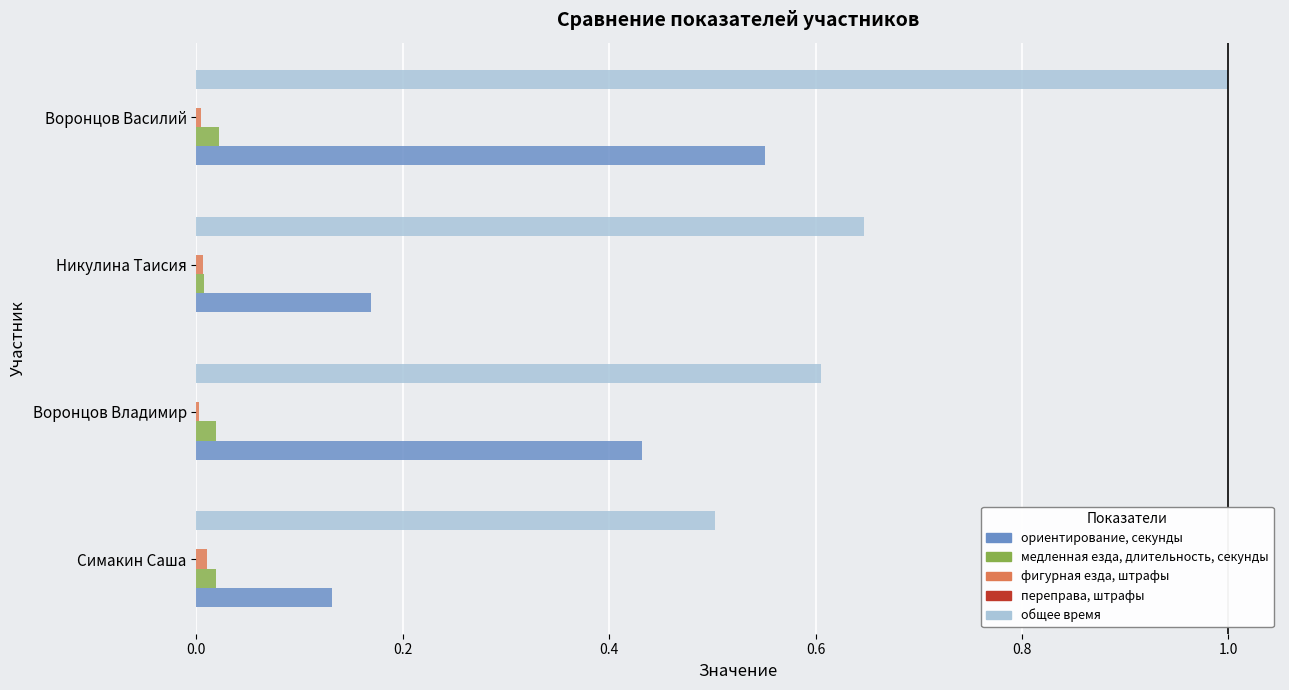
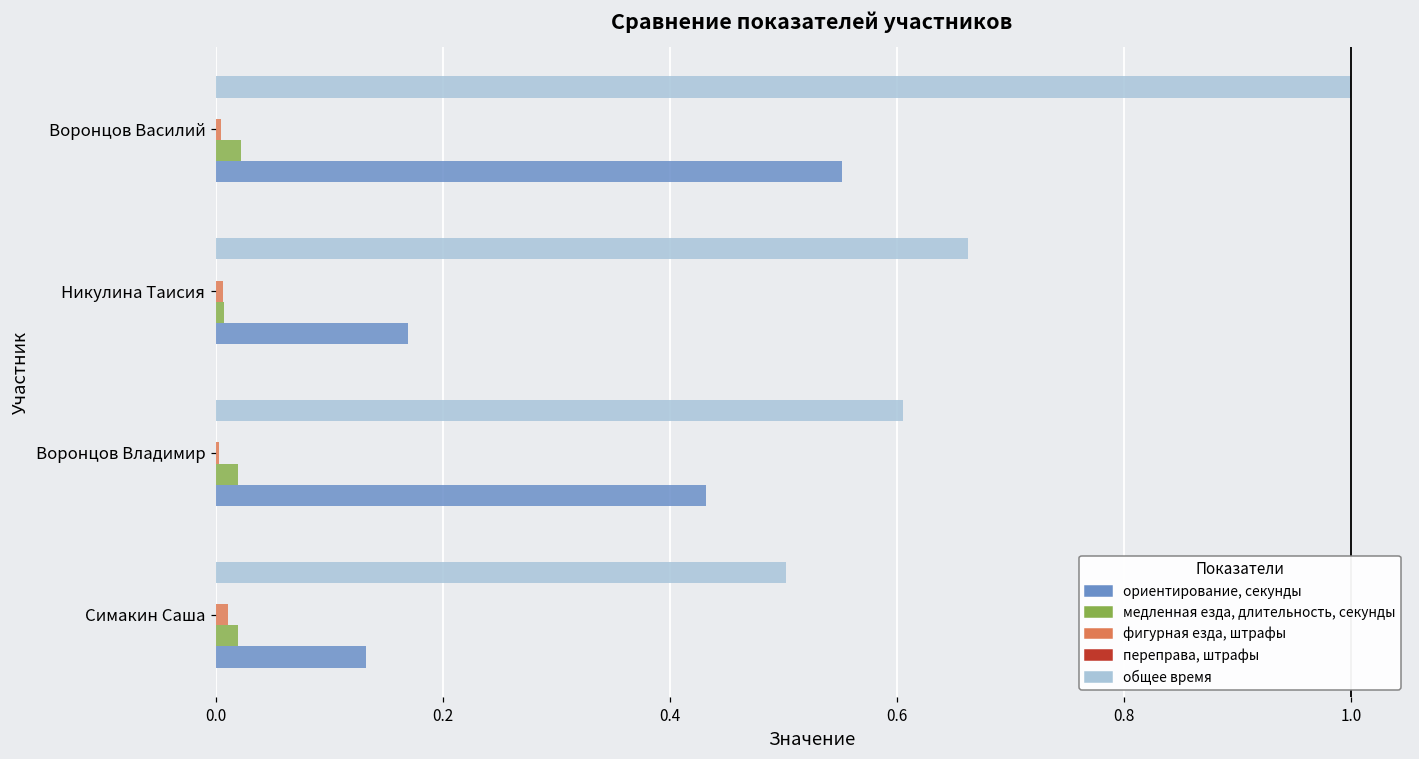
  {
    "ориентирование, секунды": {
      "Воронцов Василий": 0.551,
      "Никулина Таисия": 0.169,
      "Воронцов Владимир": 0.432,
      "Симакин Саша": 0.132
    },
    "медленная езда, длительность, секунды": {
      "Воронцов Василий": 0.022,
      "Никулина Таисия": 0.007,
      "Воронцов Владимир": 0.019,
      "Симакин Саша": 0.019
    },
    "фигурная езда, штрафы": {
      "Воронцов Василий": 0.004,
      "Никулина Таисия": 0.006,
      "Воронцов Владимир": 0.003,
      "Симакин Саша": 0.011
    },
    "переправа, штрафы": {
      "Воронцов Василий": 0.000,
      "Никулина Таисия": 0.000,
      "Воронцов Владимир": 0.000,
      "Симакин Саша": 0.000
    },
    "общее время": {
      "Воронцов Василий": 1.000,
-     "Никулина Таисия": 0.647,
+     "Никулина Таисия": 0.662,
      "Воронцов Владимир": 0.605,
      "Симакин Саша": 0.502
    }
  }
